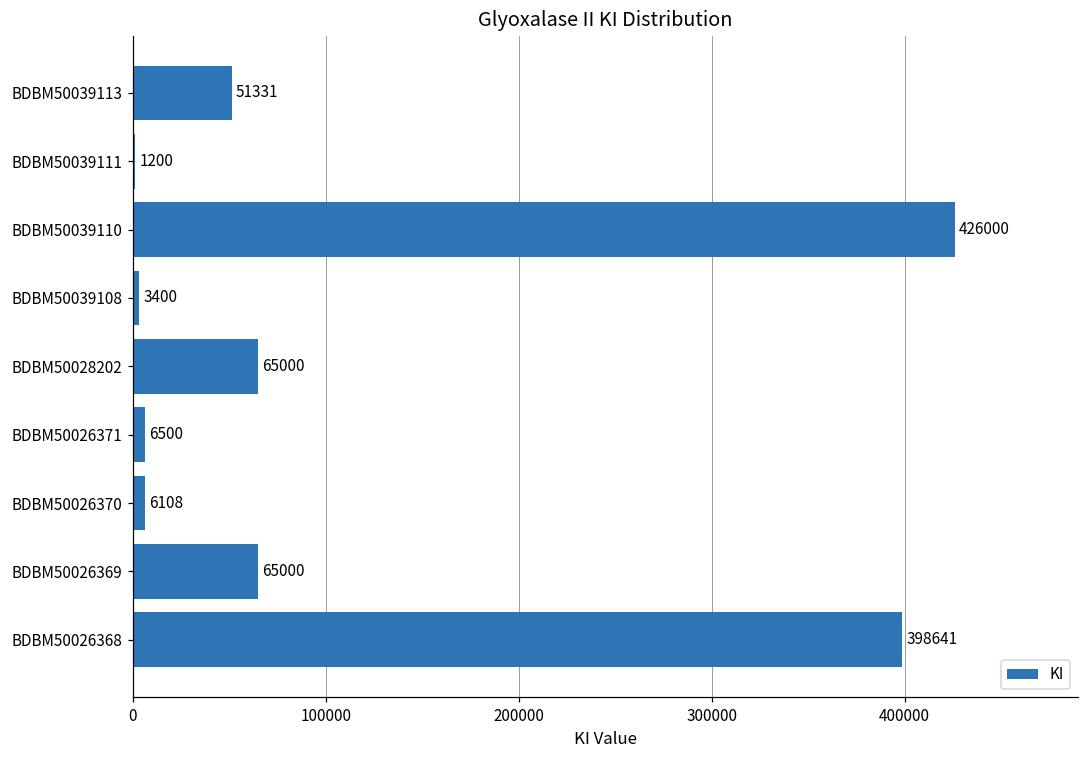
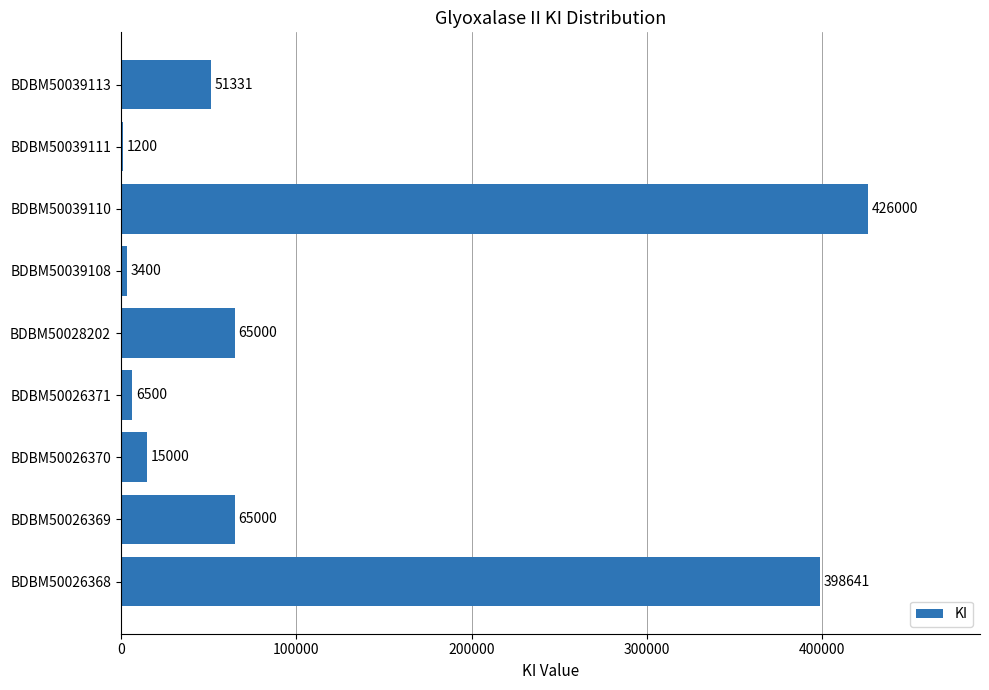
  {
    "BDBM50039113": 51331,
    "BDBM50039111": 1200,
    "BDBM50039110": 426000,
    "BDBM50039108": 3400,
    "BDBM50028202": 65000,
    "BDBM50026371": 6500,
-   "BDBM50026370": 6108,
+   "BDBM50026370": 15000,
    "BDBM50026369": 65000,
    "BDBM50026368": 398641
  }
